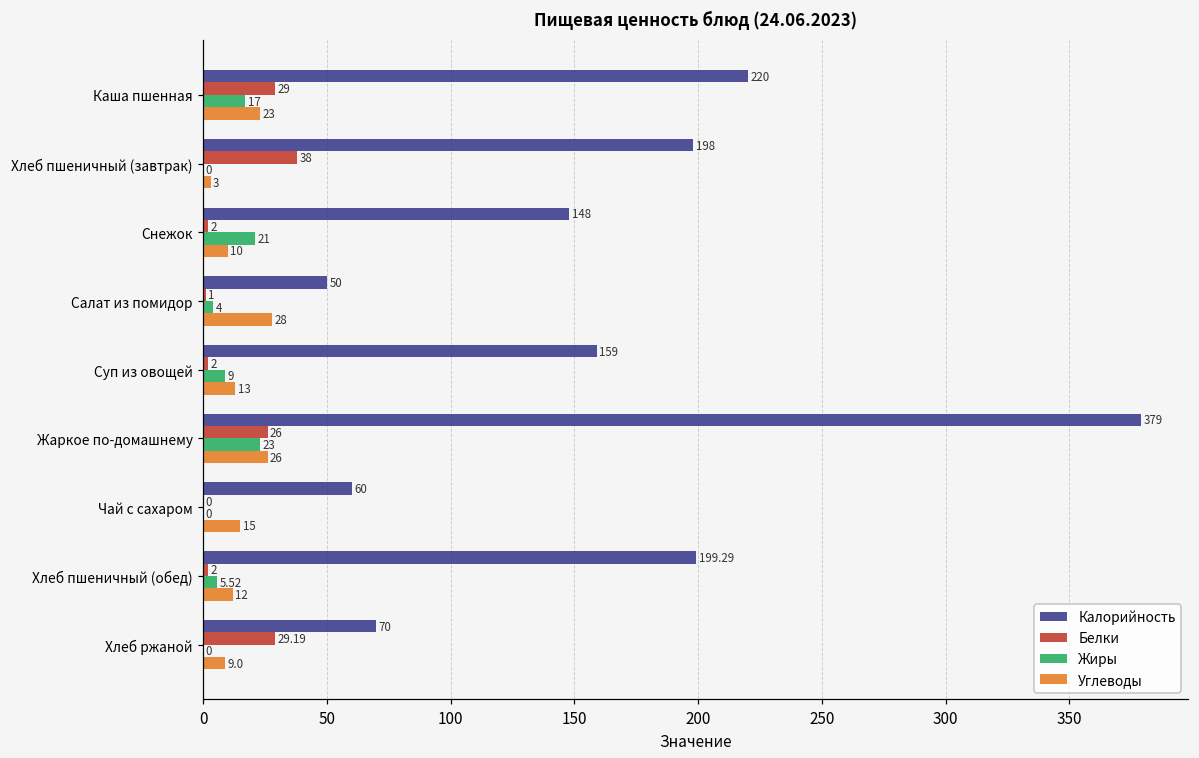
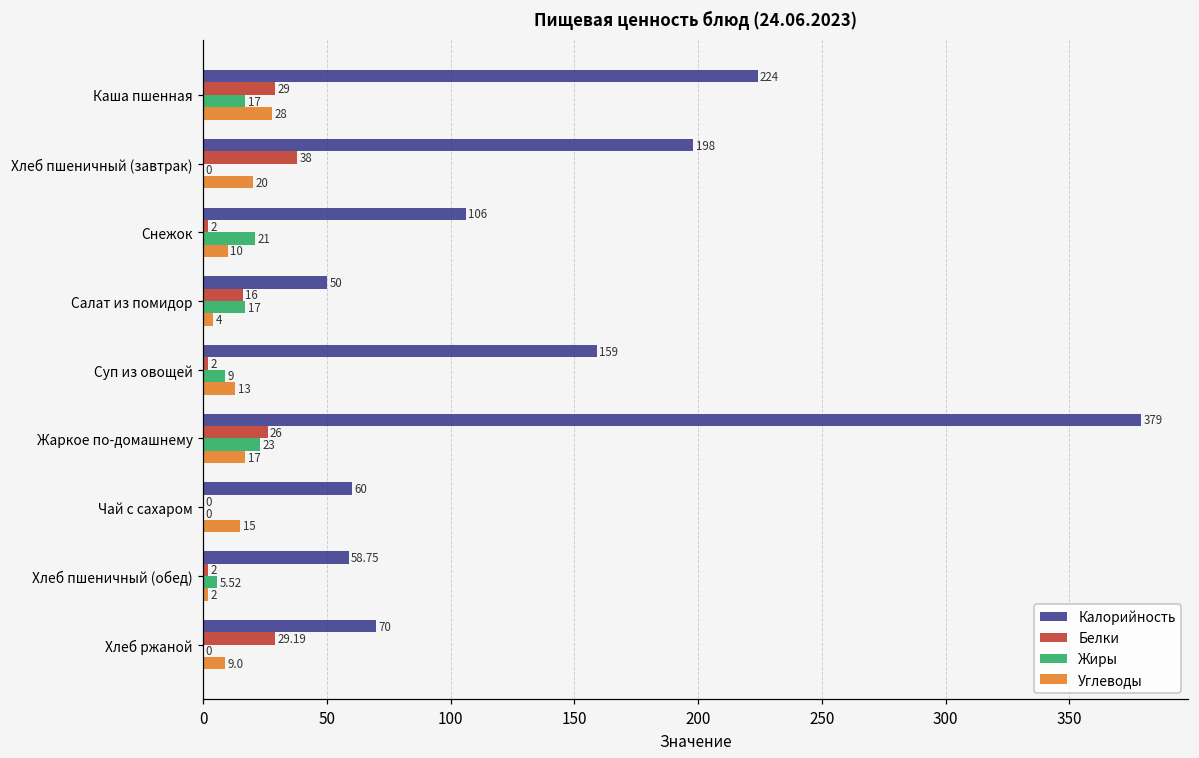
  {
    "Калорийность": {
-     "Каша пшенная": 220,
+     "Каша пшенная": 224,
      "Хлеб пшеничный (завтрак)": 198,
-     "Снежок": 148,
+     "Снежок": 106,
      "Салат из помидор": 50,
      "Суп из овощей": 159,
      "Жаркое по-домашнему": 379,
      "Чай с сахаром": 60,
-     "Хлеб пшеничный (обед)": 199.29,
+     "Хлеб пшеничный (обед)": 58.75,
      "Хлеб ржаной": 70
    },
    "Белки": {
      "Каша пшенная": 29,
      "Хлеб пшеничный (завтрак)": 38,
      "Снежок": 2,
-     "Салат из помидор": 1,
+     "Салат из помидор": 16,
      "Суп из овощей": 2,
      "Жаркое по-домашнему": 26,
      "Чай с сахаром": 0,
      "Хлеб пшеничный (обед)": 2,
      "Хлеб ржаной": 29.19
    },
    "Жиры": {
      "Каша пшенная": 17,
      "Хлеб пшеничный (завтрак)": 0,
      "Снежок": 21,
-     "Салат из помидор": 4,
+     "Салат из помидор": 17,
      "Суп из овощей": 9,
      "Жаркое по-домашнему": 23,
      "Чай с сахаром": 0,
      "Хлеб пшеничный (обед)": 5.52,
      "Хлеб ржаной": 0
    },
    "Углеводы": {
-     "Каша пшенная": 23,
-     "Хлеб пшеничный (завтрак)": 3,
+     "Каша пшенная": 28,
+     "Хлеб пшеничный (завтрак)": 20,
      "Снежок": 10,
-     "Салат из помидор": 28,
+     "Салат из помидор": 4,
      "Суп из овощей": 13,
-     "Жаркое по-домашнему": 26,
+     "Жаркое по-домашнему": 17,
      "Чай с сахаром": 15,
-     "Хлеб пшеничный (обед)": 12,
+     "Хлеб пшеничный (обед)": 2,
      "Хлеб ржаной": 9.0
    }
  }
